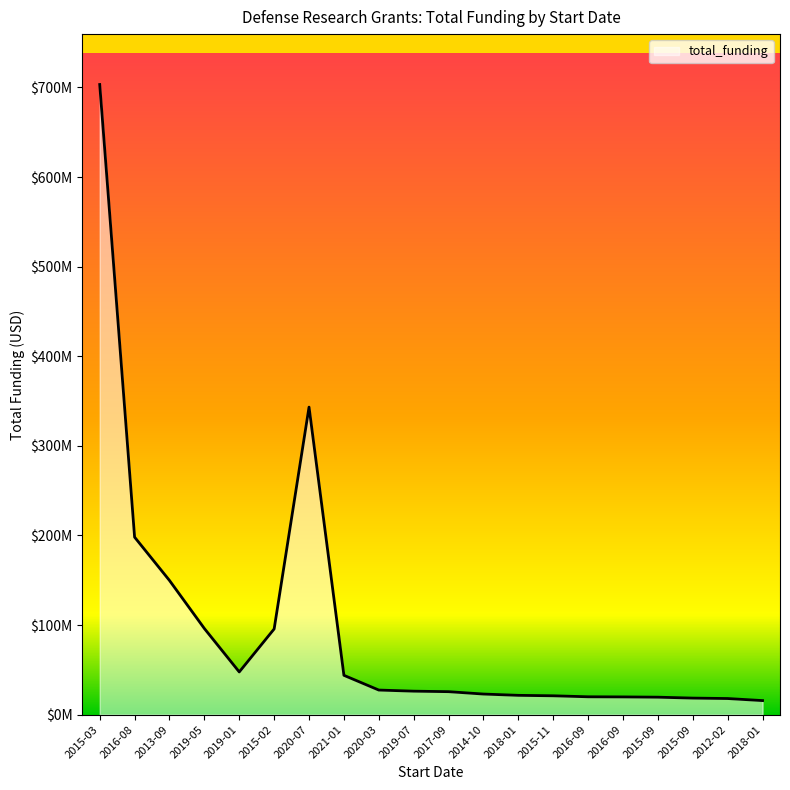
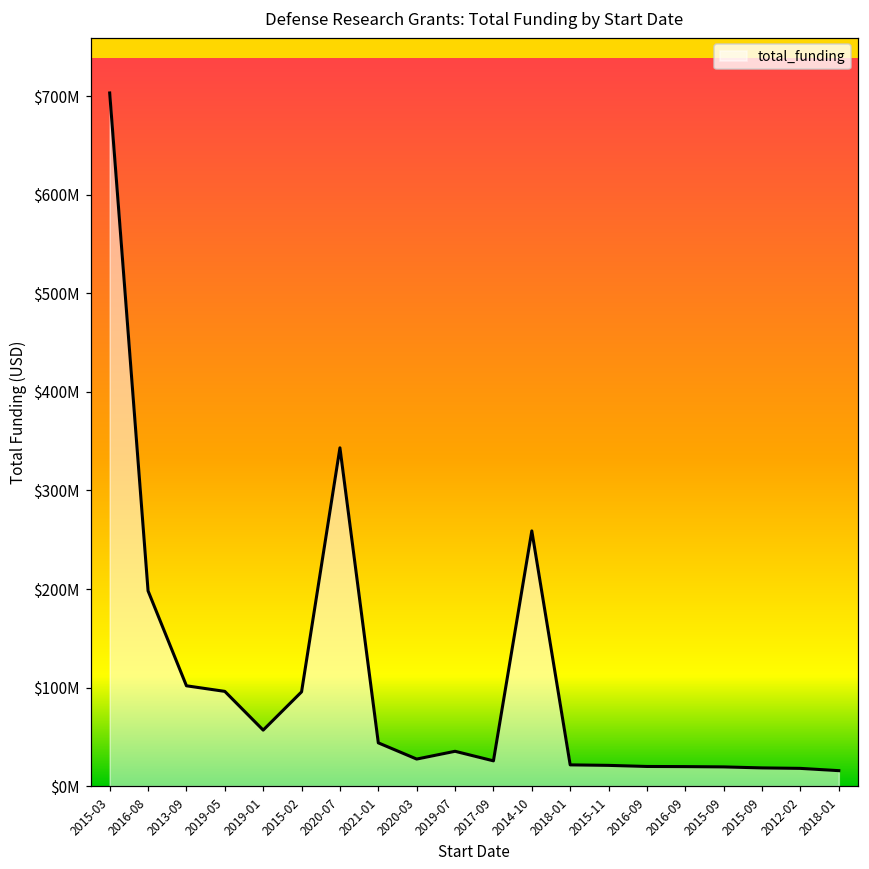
  {
    "2015-03": "$700000000",
    "2016-08": "$200000000",
-   "2013-09": "$150000000",
+   "2013-09": "$100000000",
    "2019-05": "$100000000",
-   "2019-01": "$50000000",
+   "2019-01": "$60000000",
    "2015-02": "$100000000",
    "2020-07": "$340000000",
    "2021-01": "$40000000",
    "2020-03": "$30000000",
-   "2019-07": "$30000000",
+   "2019-07": "$40000000",
    "2017-09": "$30000000",
-   "2014-10": "$20000000",
+   "2014-10": "$260000000",
    "2015-11": "$20000000",
    "2012-02": "$20000000"
  }
